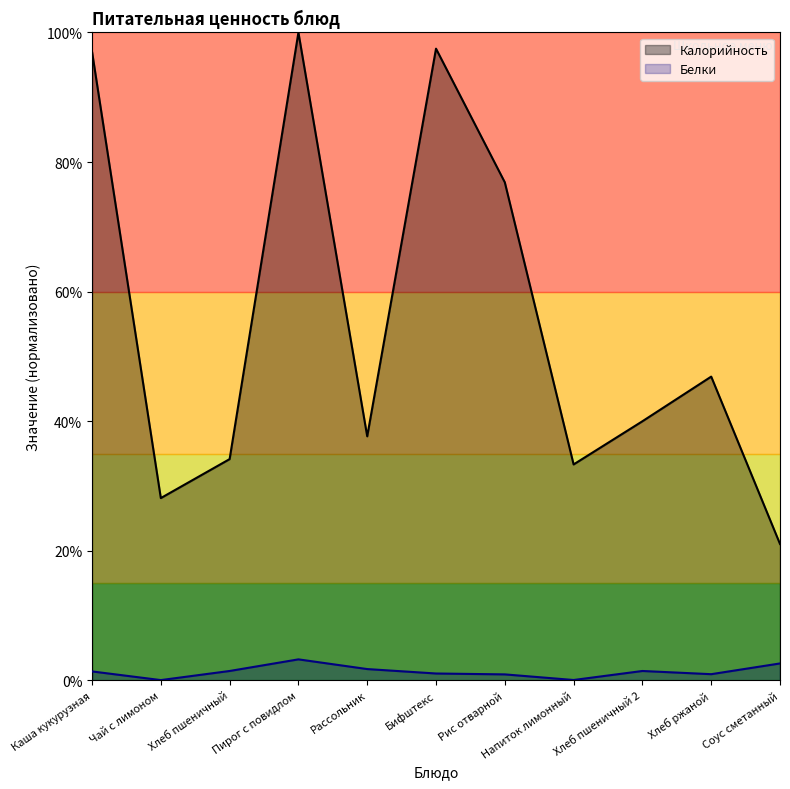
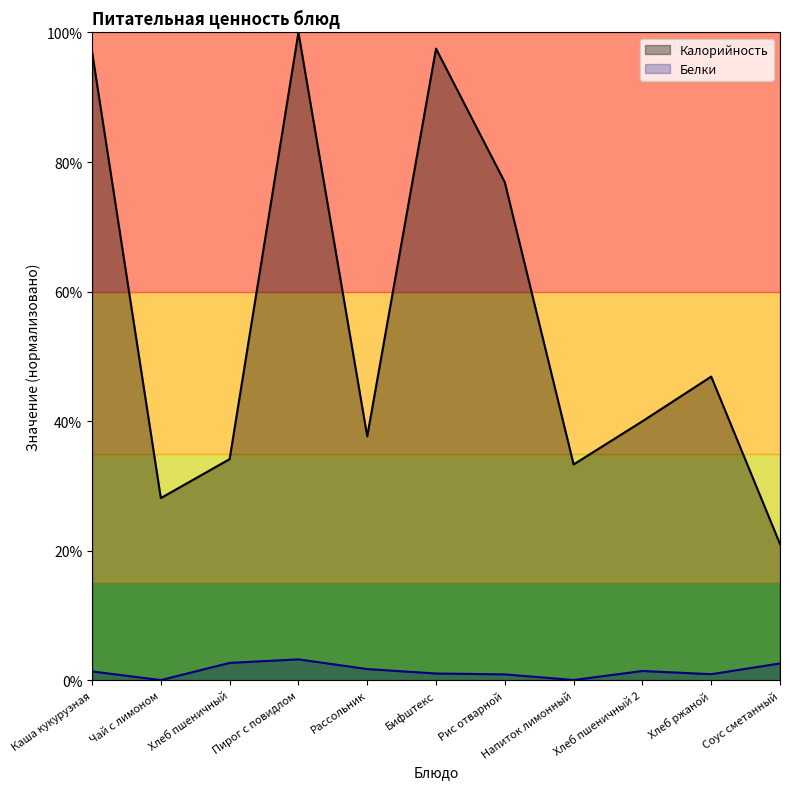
  {
    "Калорийность": {
      "Каша кукурузная": "97%",
      "Чай с лимоном": "28%",
      "Хлеб пшеничный": "34%",
      "Пирог с повидлом": "100%",
      "Рассольник": "38%",
      "Бифштекс": "98%",
      "Рис отварной": "77%",
      "Напиток лимонный": "33%",
      "Хлеб пшеничный 2": "40%",
      "Хлеб ржаной": "47%",
      "Соус сметанный": "21%"
    },
    "Белки": {
      "Каша кукурузная": "1%",
      "Чай с лимоном": "0%",
-     "Хлеб пшеничный": "1%",
+     "Хлеб пшеничный": "3%",
      "Пирог с повидлом": "3%",
      "Рассольник": "2%",
      "Бифштекс": "1%",
      "Рис отварной": "1%",
      "Напиток лимонный": "0%",
      "Хлеб пшеничный 2": "1%",
      "Хлеб ржаной": "1%",
      "Соус сметанный": "3%"
    }
  }
